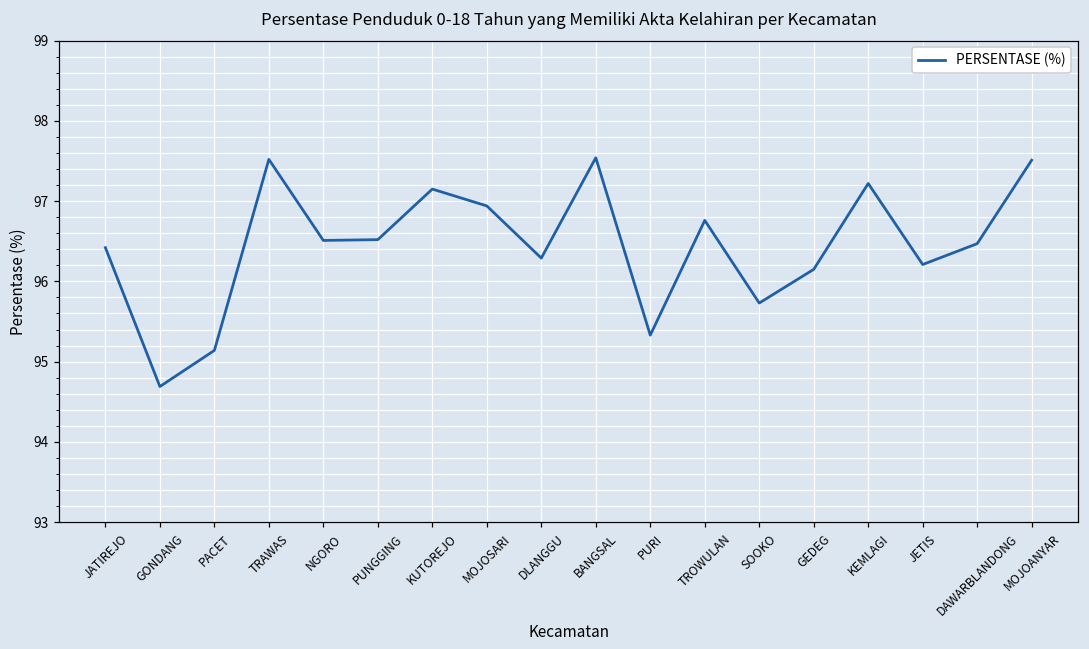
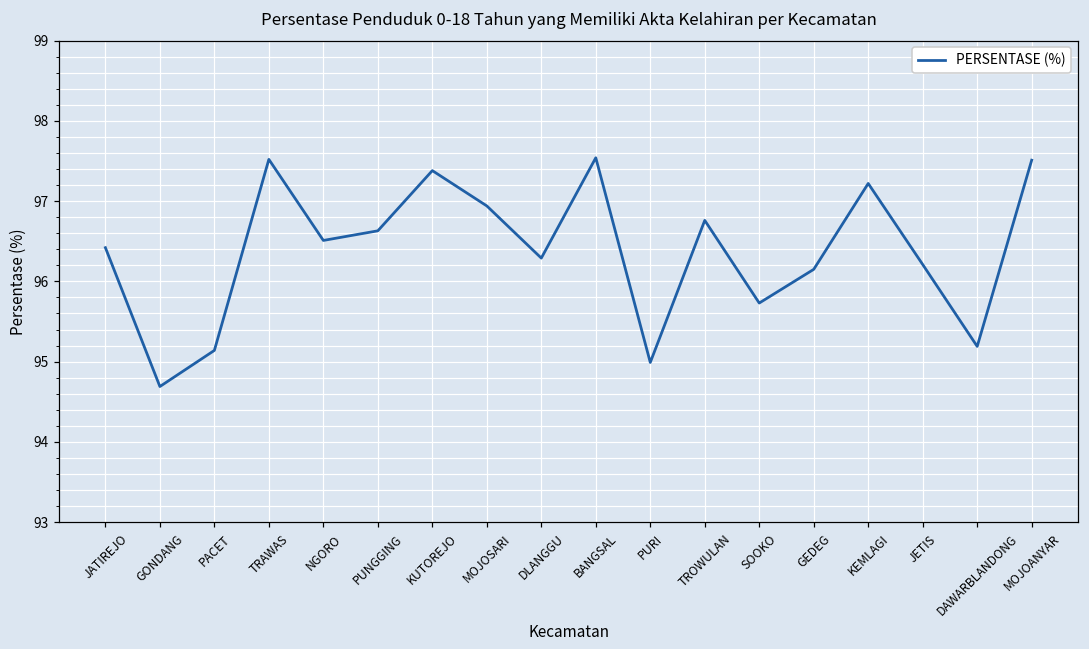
  {
    "JATIREJO": 96.4,
    "GONDANG": 94.7,
    "PACET": 95.1,
    "TRAWAS": 97.5,
    "NGORO": 96.5,
-   "PUNGGING": 96.5,
-   "KUTOREJO": 97.2,
+   "PUNGGING": 96.6,
+   "KUTOREJO": 97.4,
    "MOJOSARI": 96.9,
    "DLANGGU": 96.3,
    "BANGSAL": 97.5,
-   "PURI": 95.3,
+   "PURI": 95.0,
    "TROWULAN": 96.8,
    "SOOKO": 95.7,
    "GEDEG": 96.2,
    "KEMLAGI": 97.2,
    "JETIS": 96.2,
-   "DAWARBLANDONG": 96.5,
+   "DAWARBLANDONG": 95.2,
    "MOJOANYAR": 97.5
  }
